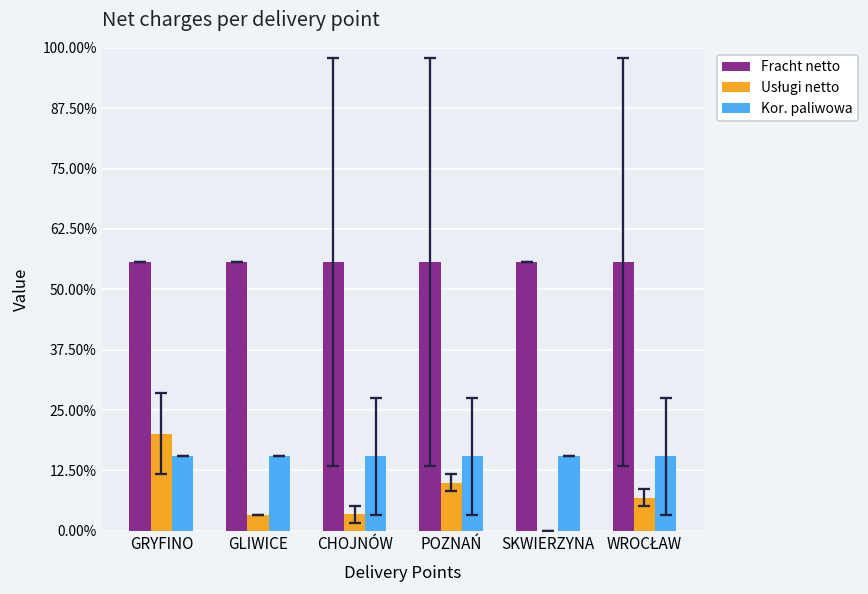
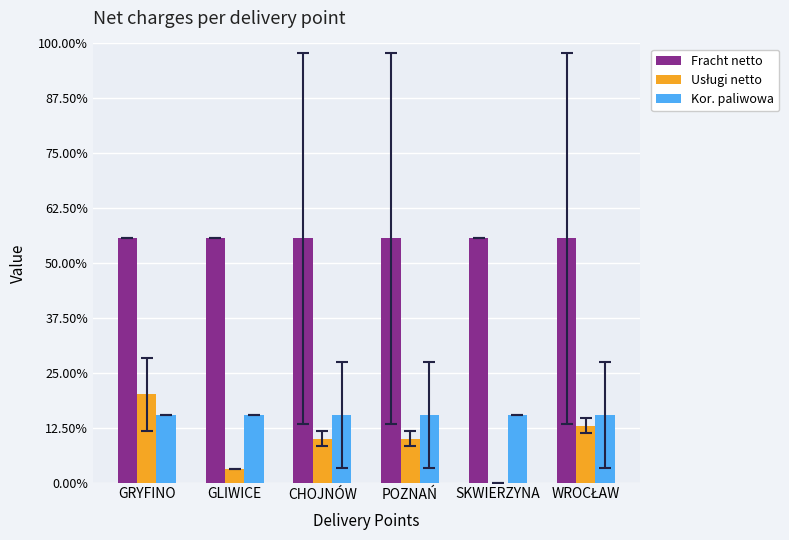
  {
    "Fracht netto": {
      "GRYFINO": "56%",
      "GLIWICE": "56%",
      "CHOJNÓW": "56%",
      "POZNAŃ": "56%",
      "SKWIERZYNA": "56%",
      "WROCŁAW": "56%"
    },
    "Usługi netto": {
      "GRYFINO": "20%",
      "GLIWICE": "3%",
-     "CHOJNÓW": "3%",
+     "CHOJNÓW": "10%",
      "POZNAŃ": "10%",
      "SKWIERZYNA": "0%",
-     "WROCŁAW": "7%"
+     "WROCŁAW": "13%"
    },
    "Kor. paliwowa": {
      "GRYFINO": "15%",
      "GLIWICE": "15%",
      "CHOJNÓW": "15%",
      "POZNAŃ": "15%",
      "SKWIERZYNA": "15%",
      "WROCŁAW": "15%"
    }
  }
